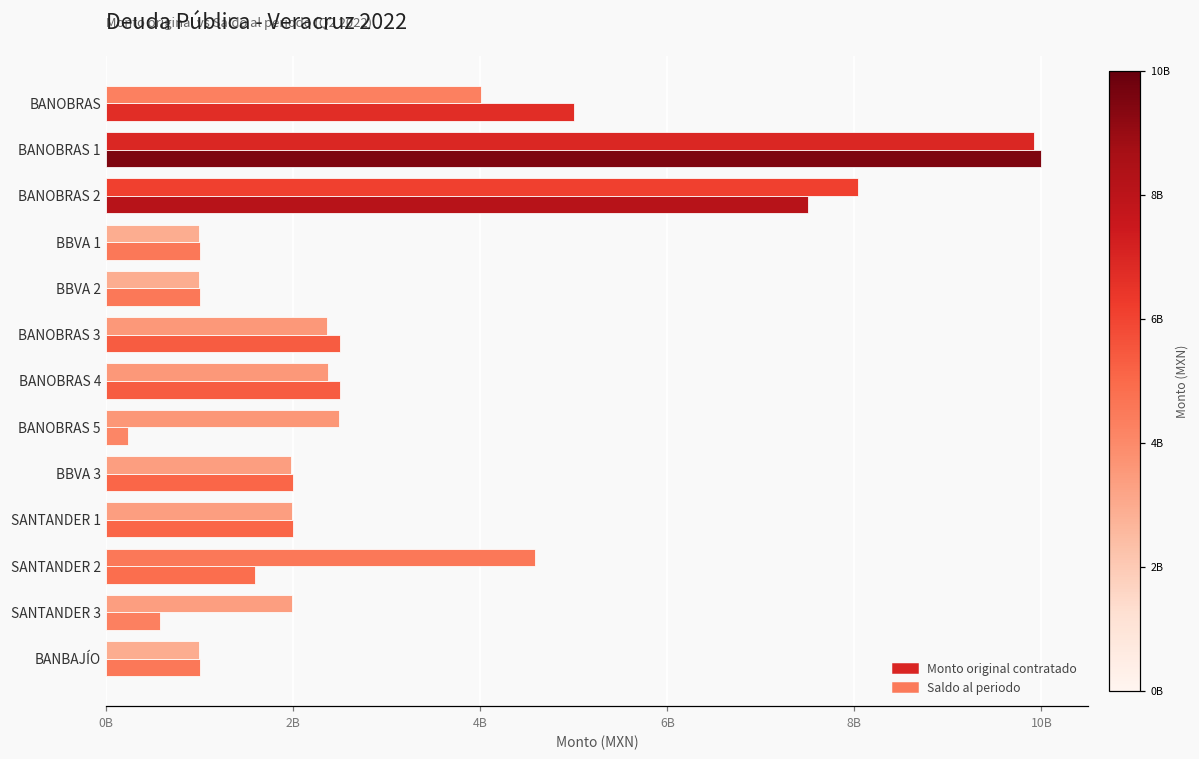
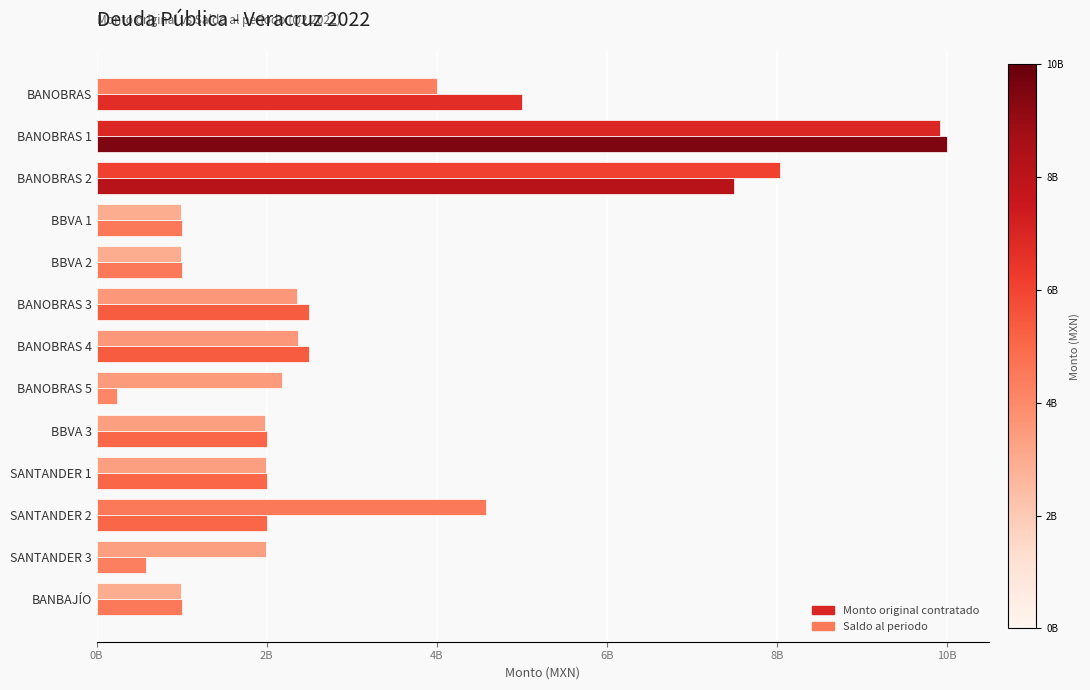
  {
    "Monto original contratado": {
      "BANOBRAS": 5000000000,
      "BANOBRAS 1": 10000000000,
      "BANOBRAS 2": 7500000000,
      "BBVA 1": 1000000000,
      "BBVA 2": 1000000000,
      "BANOBRAS 3": 2500000000,
      "BANOBRAS 4": 2500000000,
      "BANOBRAS 5": 200000000,
      "BBVA 3": 2000000000,
      "SANTANDER 1": 2000000000,
-     "SANTANDER 2": 1600000000,
+     "SANTANDER 2": 2000000000,
      "SANTANDER 3": 600000000,
      "BANBAJÍO": 1000000000
    },
    "Saldo al periodo": {
      "BANOBRAS": 4000000000,
      "BANOBRAS 1": 9900000000,
      "BANOBRAS 2": 8000000000,
      "BBVA 1": 1000000000,
      "BBVA 2": 1000000000,
      "BANOBRAS 3": 2400000000,
      "BANOBRAS 4": 2400000000,
-     "BANOBRAS 5": 2500000000,
+     "BANOBRAS 5": 2200000000,
      "BBVA 3": 2000000000,
      "SANTANDER 1": 2000000000,
      "SANTANDER 2": 4600000000,
      "SANTANDER 3": 2000000000,
      "BANBAJÍO": 1000000000
    }
  }
